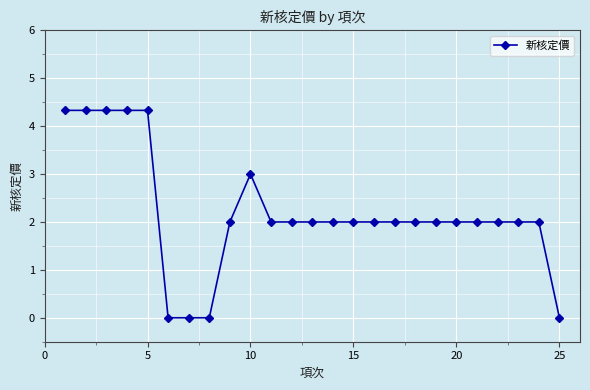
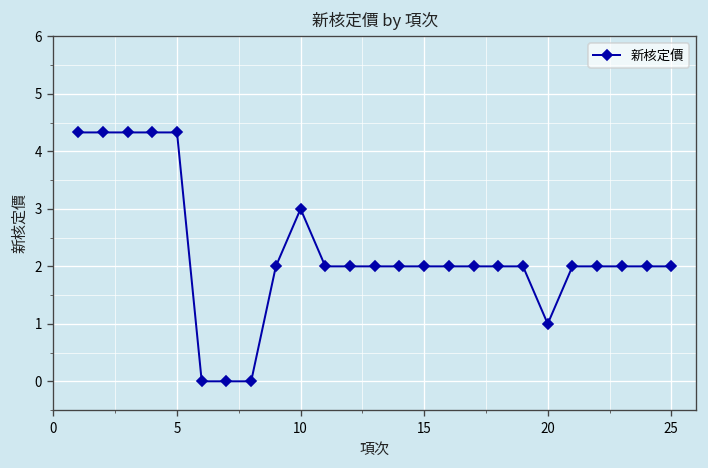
  {
    "5": 4.3,
    "10": 3,
    "15": 2,
-   "20": 2,
-   "25": 0
+   "20": 1,
+   "25": 2
  }
